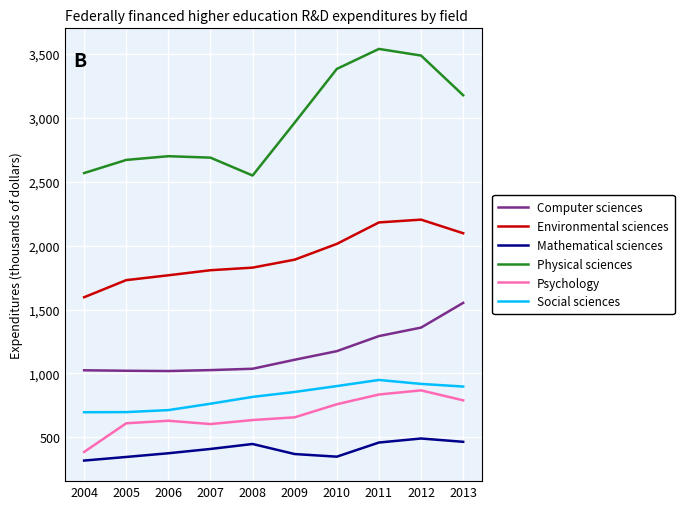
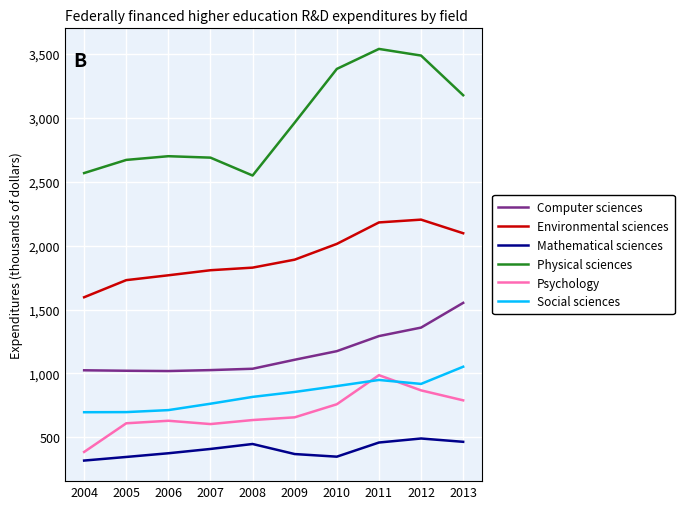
  {
    "Computer sciences": {
      "2004": "1,020",
      "2005": "1,020",
      "2006": "1,020",
      "2007": "1,030",
      "2008": "1,040",
      "2009": "1,110",
      "2010": "1,170",
      "2011": "1,290",
      "2012": "1,360",
      "2013": "1,550"
    },
    "Environmental sciences": {
      "2004": "1,600",
      "2005": "1,730",
      "2006": "1,770",
      "2007": "1,810",
      "2008": "1,830",
      "2009": "1,890",
      "2010": "2,010",
      "2011": "2,180",
      "2012": "2,200",
      "2013": "2,100"
    },
    "Mathematical sciences": {
      "2004": "320",
      "2005": "350",
      "2006": "370",
      "2007": "410",
      "2008": "450",
      "2009": "370",
      "2010": "350",
      "2011": "460",
      "2012": "490",
      "2013": "460"
    },
    "Physical sciences": {
      "2004": "2,570",
      "2005": "2,670",
      "2006": "2,700",
      "2007": "2,690",
      "2008": "2,550",
      "2009": "2,960",
      "2010": "3,380",
      "2011": "3,540",
      "2012": "3,490",
      "2013": "3,180"
    },
    "Psychology": {
      "2004": "390",
      "2005": "610",
      "2006": "630",
      "2007": "600",
      "2008": "630",
      "2009": "660",
      "2010": "760",
-     "2011": "830",
+     "2011": "990",
      "2012": "870",
      "2013": "790"
    },
    "Social sciences": {
      "2004": "700",
      "2005": "700",
      "2006": "710",
      "2007": "760",
      "2008": "820",
      "2009": "850",
      "2010": "900",
      "2011": "950",
      "2012": "920",
-     "2013": "900"
+     "2013": "1,050"
    }
  }
